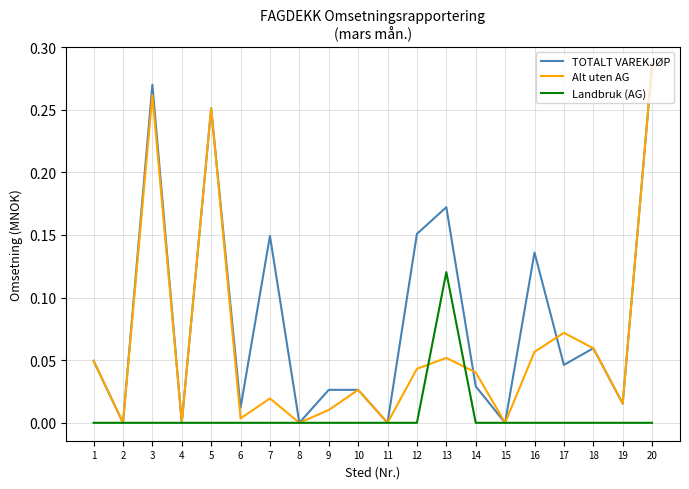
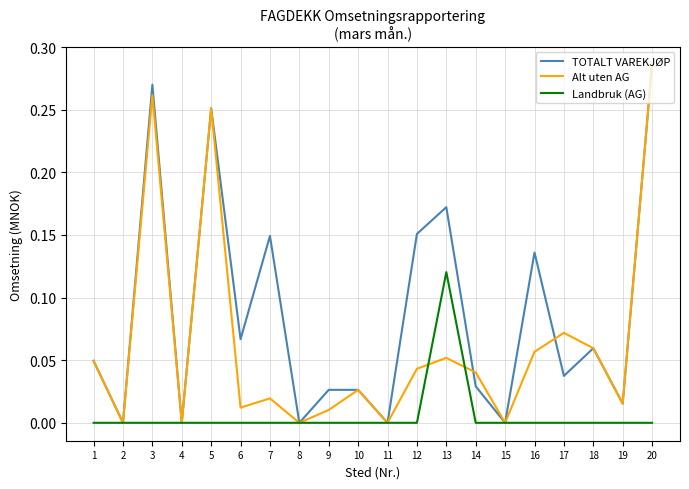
  {
    "TOTALT VAREKJØP": {
      "3": 0.270,
-     "6": 0.012,
+     "6": 0.067,
      "7": 0.149,
      "9": 0.026,
      "12": 0.151,
      "13": 0.172,
      "14": 0.029,
      "16": 0.136,
-     "17": 0.046
+     "17": 0.037
    },
    "Alt uten AG": {
      "3": 0.262,
-     "6": 0.003,
+     "6": 0.012,
      "7": 0.019,
      "9": 0.010,
      "12": 0.043,
      "13": 0.052,
      "14": 0.040,
      "16": 0.057,
      "17": 0.072
    },
    "Landbruk (AG)": {
      "1": 0.000,
      "3": 0.000,
      "5": 0.000,
      "6": 0.000,
      "7": 0.000,
      "9": 0.000,
      "10": 0.000,
      "12": 0.000,
      "13": 0.120,
      "14": 0.000,
      "16": 0.000,
      "17": 0.000,
      "18": 0.000,
      "19": 0.000,
      "20": 0.000
    }
  }
